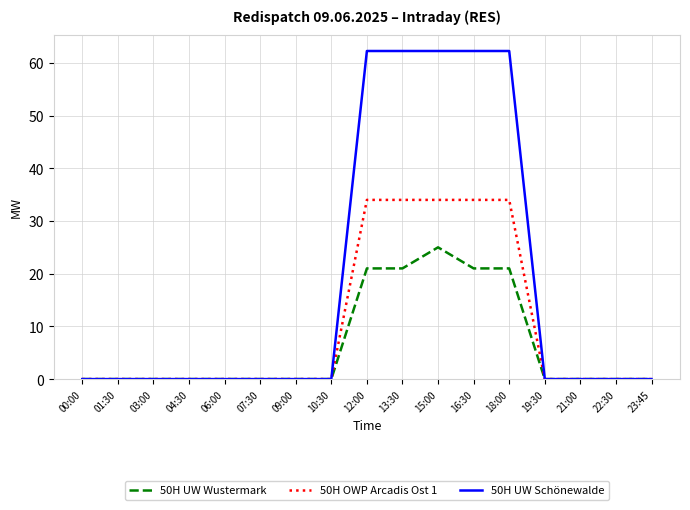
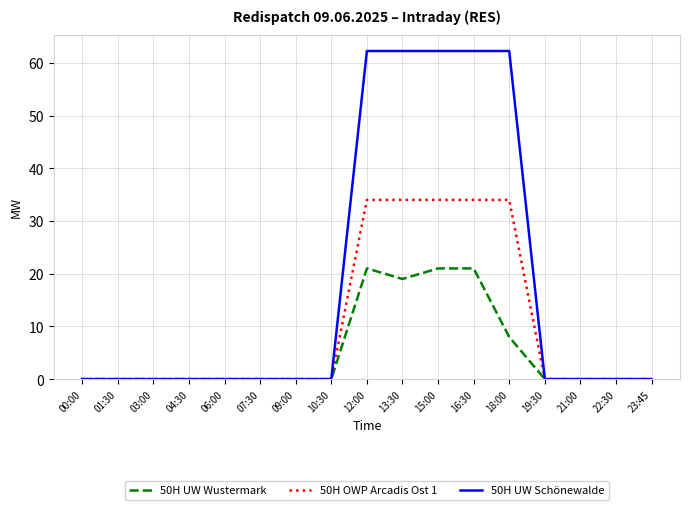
  {
    "50H UW Wustermark": {
      "12:00": 21,
-     "13:30": 21,
-     "15:00": 25,
+     "13:30": 19,
+     "15:00": 21,
      "16:30": 21,
-     "18:00": 21
+     "18:00": 8
    },
    "50H OWP Arcadis Ost 1": {
      "12:00": 34,
      "13:30": 34,
      "15:00": 34,
      "16:30": 34,
      "18:00": 34
    },
    "50H UW Schönewalde": {
      "12:00": 62,
      "13:30": 62,
      "15:00": 62,
      "16:30": 62,
      "18:00": 62
    }
  }
